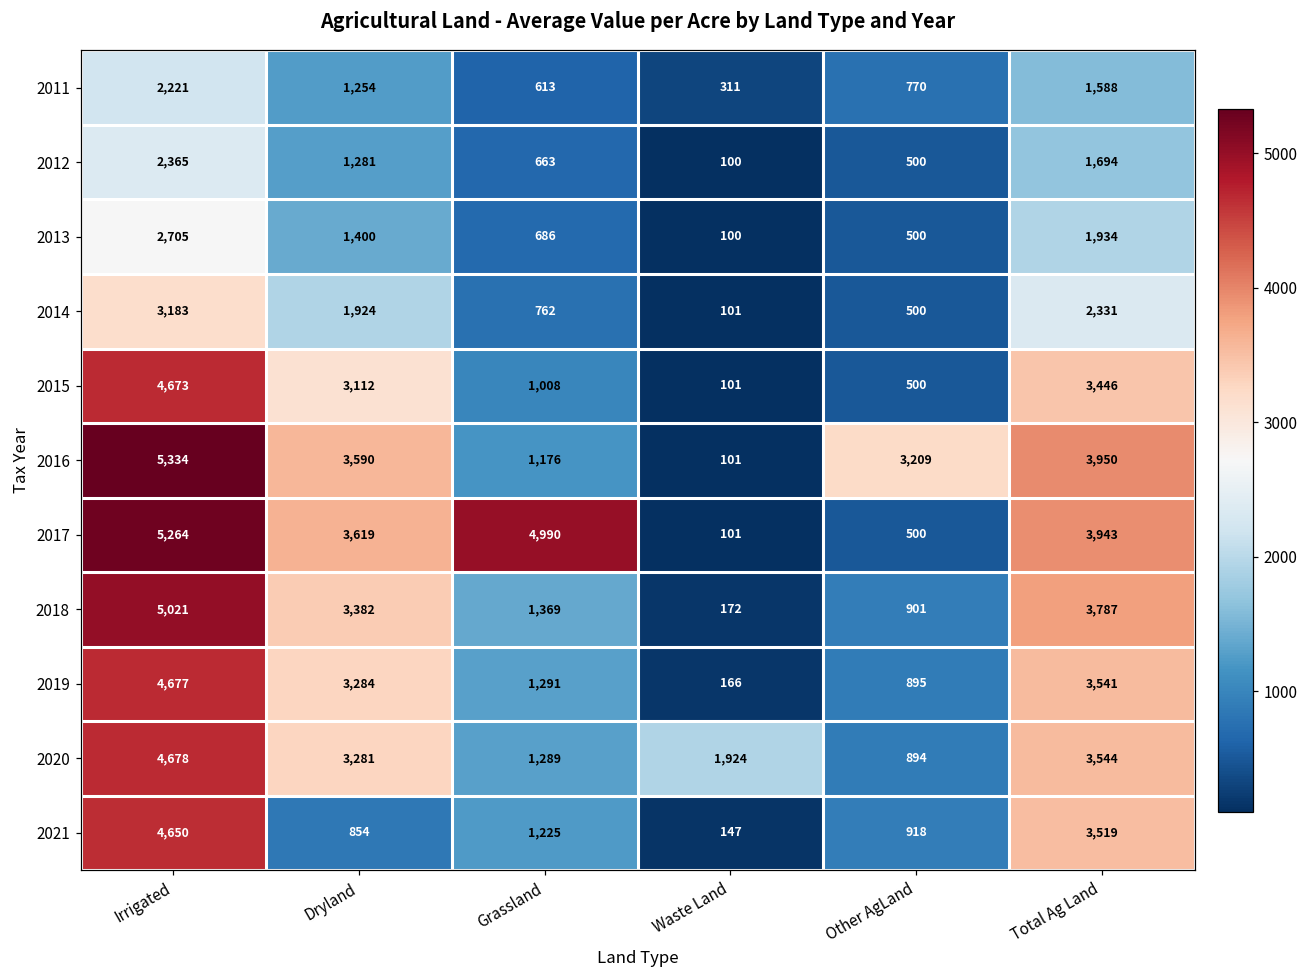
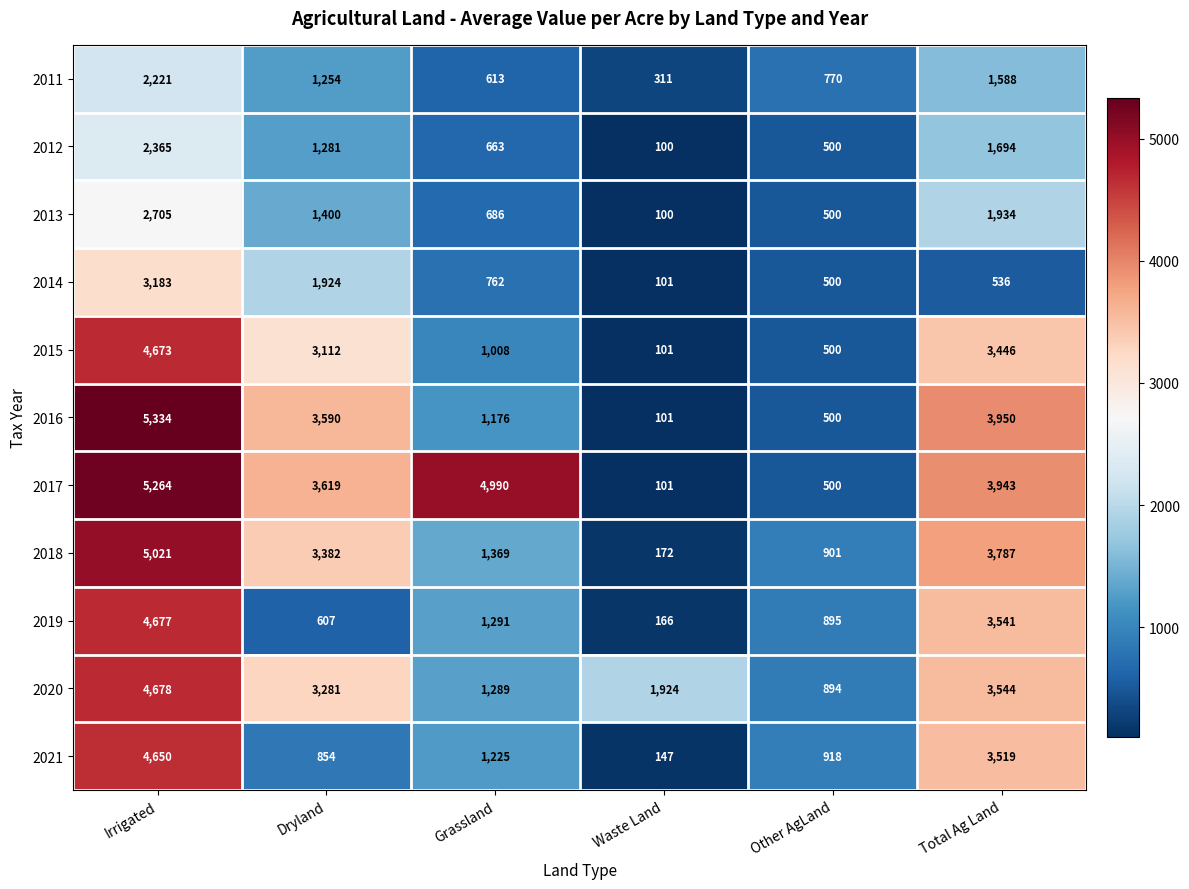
  {
    "2011": {
      "Irrigated": "2,221",
      "Dryland": "1,254",
      "Grassland": "613",
      "Waste Land": "311",
      "Other AgLand": "770",
      "Total Ag Land": "1,588"
    },
    "2012": {
      "Irrigated": "2,365",
      "Dryland": "1,281",
      "Grassland": "663",
      "Waste Land": "100",
      "Other AgLand": "500",
      "Total Ag Land": "1,694"
    },
    "2013": {
      "Irrigated": "2,705",
      "Dryland": "1,400",
      "Grassland": "686",
      "Waste Land": "100",
      "Other AgLand": "500",
      "Total Ag Land": "1,934"
    },
    "2014": {
      "Irrigated": "3,183",
      "Dryland": "1,924",
      "Grassland": "762",
      "Waste Land": "101",
      "Other AgLand": "500",
-     "Total Ag Land": "2,331"
+     "Total Ag Land": "536"
    },
    "2015": {
      "Irrigated": "4,673",
      "Dryland": "3,112",
      "Grassland": "1,008",
      "Waste Land": "101",
      "Other AgLand": "500",
      "Total Ag Land": "3,446"
    },
    "2016": {
      "Irrigated": "5,334",
      "Dryland": "3,590",
      "Grassland": "1,176",
      "Waste Land": "101",
-     "Other AgLand": "3,209",
+     "Other AgLand": "500",
      "Total Ag Land": "3,950"
    },
    "2017": {
      "Irrigated": "5,264",
      "Dryland": "3,619",
      "Grassland": "4,990",
      "Waste Land": "101",
      "Other AgLand": "500",
      "Total Ag Land": "3,943"
    },
    "2018": {
      "Irrigated": "5,021",
      "Dryland": "3,382",
      "Grassland": "1,369",
      "Waste Land": "172",
      "Other AgLand": "901",
      "Total Ag Land": "3,787"
    },
    "2019": {
      "Irrigated": "4,677",
-     "Dryland": "3,284",
+     "Dryland": "607",
      "Grassland": "1,291",
      "Waste Land": "166",
      "Other AgLand": "895",
      "Total Ag Land": "3,541"
    },
    "2020": {
      "Irrigated": "4,678",
      "Dryland": "3,281",
      "Grassland": "1,289",
      "Waste Land": "1,924",
      "Other AgLand": "894",
      "Total Ag Land": "3,544"
    },
    "2021": {
      "Irrigated": "4,650",
      "Dryland": "854",
      "Grassland": "1,225",
      "Waste Land": "147",
      "Other AgLand": "918",
      "Total Ag Land": "3,519"
    }
  }
